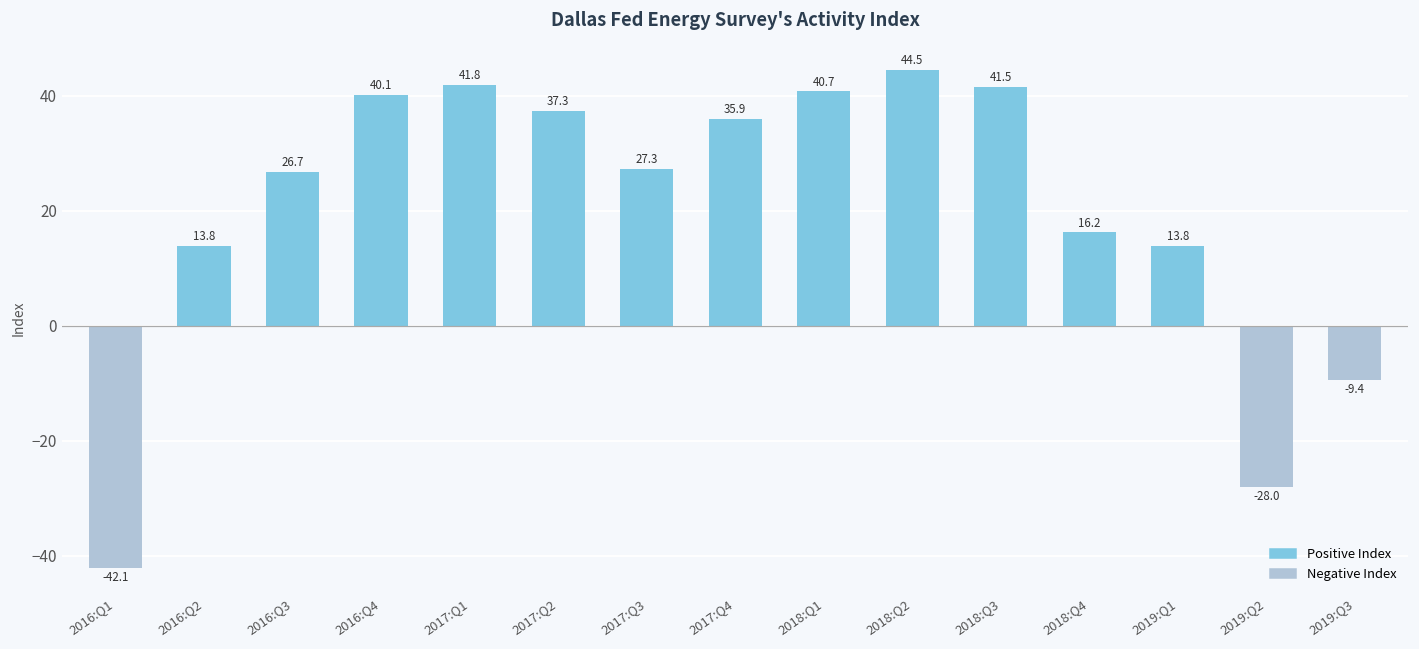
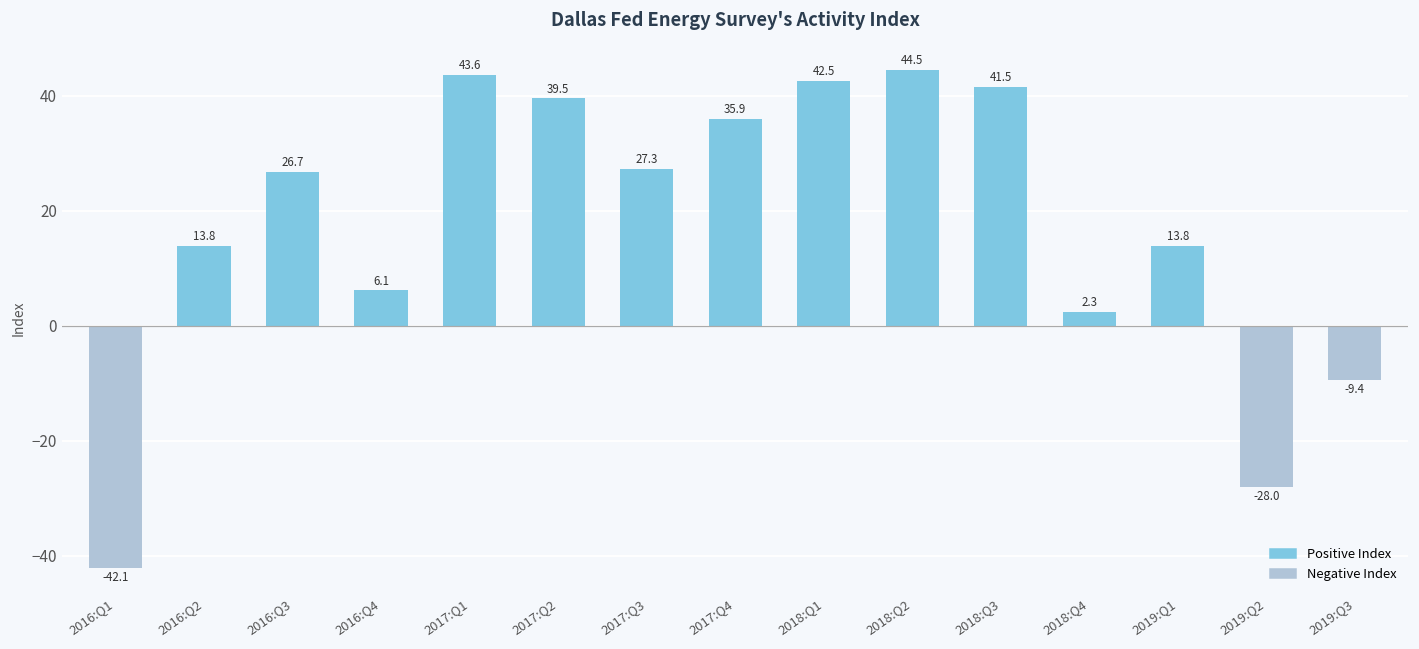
  {
    "2016:Q1": -42.1,
    "2016:Q2": 13.8,
    "2016:Q3": 26.7,
-   "2016:Q4": 40.1,
-   "2017:Q1": 41.8,
-   "2017:Q2": 37.3,
+   "2016:Q4": 6.1,
+   "2017:Q1": 43.6,
+   "2017:Q2": 39.5,
    "2017:Q3": 27.3,
    "2017:Q4": 35.9,
-   "2018:Q1": 40.7,
+   "2018:Q1": 42.5,
    "2018:Q2": 44.5,
    "2018:Q3": 41.5,
-   "2018:Q4": 16.2,
+   "2018:Q4": 2.3,
    "2019:Q1": 13.8,
    "2019:Q2": -28.0,
    "2019:Q3": -9.4
  }
